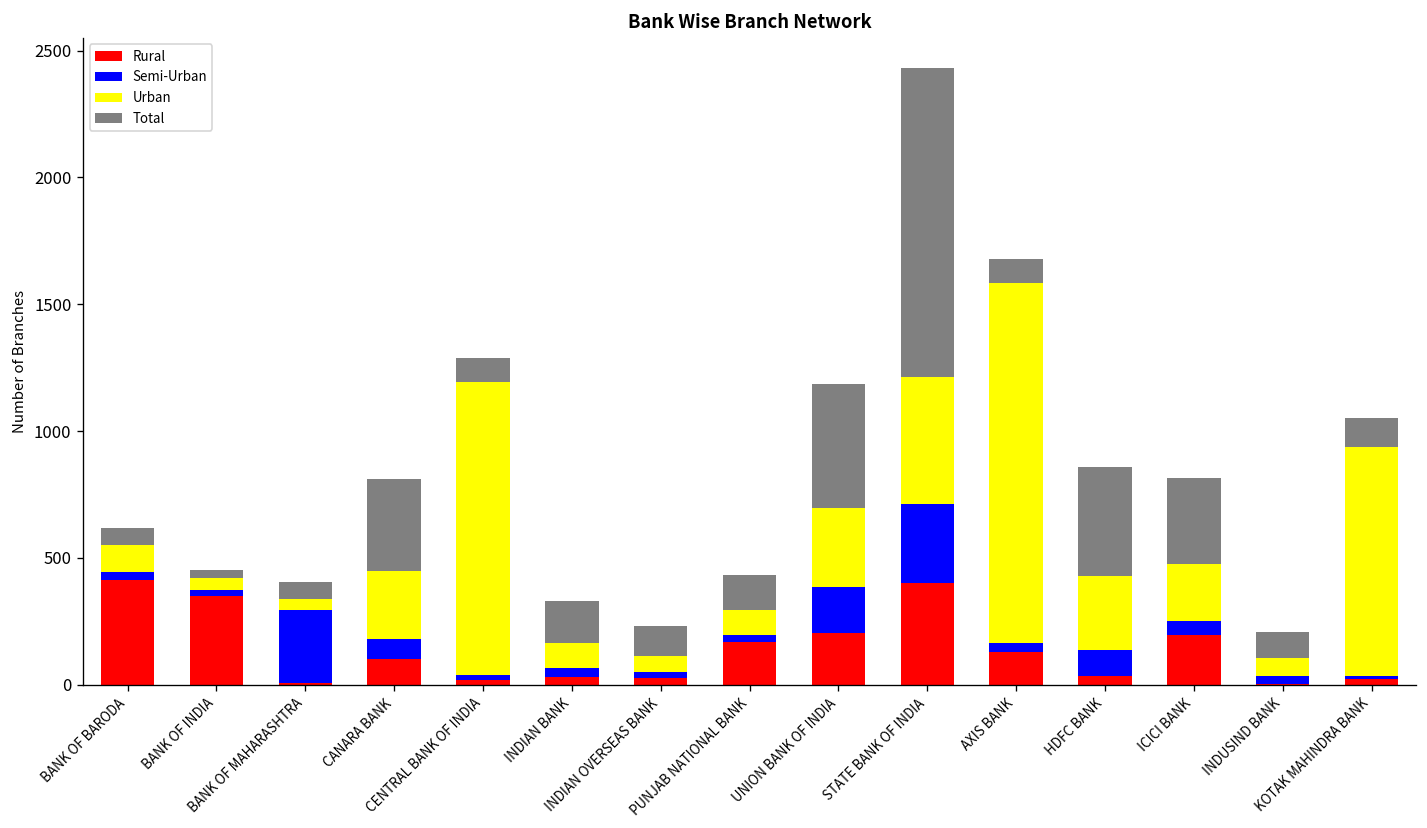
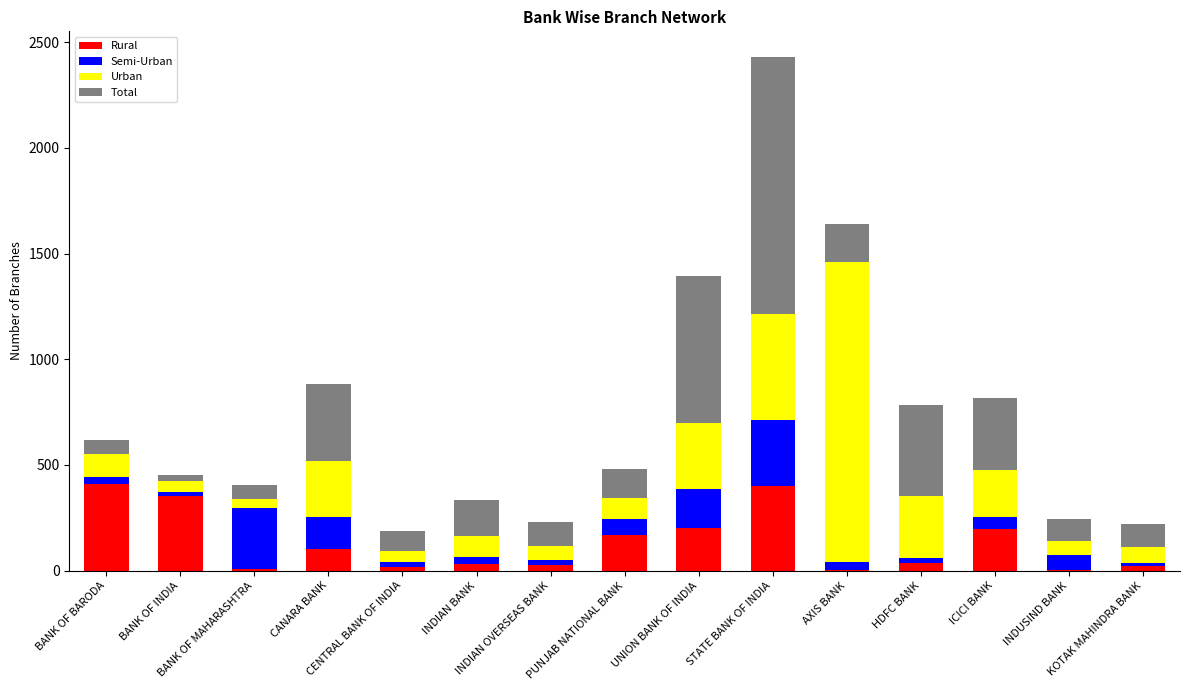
  {
    "Rural": {
      "BANK OF BARODA": 410,
      "BANK OF INDIA": 350,
      "CANARA BANK": 100,
      "CENTRAL BANK OF INDIA": 20,
      "INDIAN BANK": 30,
      "INDIAN OVERSEAS BANK": 30,
      "PUNJAB NATIONAL BANK": 170,
      "UNION BANK OF INDIA": 200,
      "STATE BANK OF INDIA": 400,
-     "AXIS BANK": 130,
+     "AXIS BANK": 0,
      "HDFC BANK": 40,
      "ICICI BANK": 200,
      "KOTAK MAHINDRA BANK": 20
    },
    "Semi-Urban": {
      "BANK OF BARODA": 30,
      "BANK OF INDIA": 20,
      "BANK OF MAHARASHTRA": 290,
-     "CANARA BANK": 80,
+     "CANARA BANK": 150,
      "CENTRAL BANK OF INDIA": 20,
      "INDIAN BANK": 30,
      "INDIAN OVERSEAS BANK": 30,
-     "PUNJAB NATIONAL BANK": 30,
+     "PUNJAB NATIONAL BANK": 80,
      "UNION BANK OF INDIA": 180,
      "STATE BANK OF INDIA": 310,
      "AXIS BANK": 40,
-     "HDFC BANK": 100,
+     "HDFC BANK": 30,
      "ICICI BANK": 60,
-     "INDUSIND BANK": 30,
+     "INDUSIND BANK": 70,
      "KOTAK MAHINDRA BANK": 20
    },
    "Urban": {
      "BANK OF BARODA": 110,
      "BANK OF INDIA": 50,
      "BANK OF MAHARASHTRA": 40,
      "CANARA BANK": 270,
-     "CENTRAL BANK OF INDIA": 1150,
+     "CENTRAL BANK OF INDIA": 60,
      "INDIAN BANK": 100,
      "INDIAN OVERSEAS BANK": 70,
      "PUNJAB NATIONAL BANK": 100,
      "UNION BANK OF INDIA": 310,
      "STATE BANK OF INDIA": 500,
      "AXIS BANK": 1420,
      "HDFC BANK": 290,
      "ICICI BANK": 220,
      "INDUSIND BANK": 70,
-     "KOTAK MAHINDRA BANK": 900
+     "KOTAK MAHINDRA BANK": 80
    },
    "Total": {
      "BANK OF BARODA": 70,
      "BANK OF INDIA": 30,
      "BANK OF MAHARASHTRA": 70,
      "CANARA BANK": 360,
      "CENTRAL BANK OF INDIA": 100,
      "INDIAN BANK": 170,
      "INDIAN OVERSEAS BANK": 120,
      "PUNJAB NATIONAL BANK": 140,
-     "UNION BANK OF INDIA": 490,
+     "UNION BANK OF INDIA": 700,
      "STATE BANK OF INDIA": 1220,
-     "AXIS BANK": 100,
+     "AXIS BANK": 180,
      "HDFC BANK": 430,
      "ICICI BANK": 340,
      "INDUSIND BANK": 100,
      "KOTAK MAHINDRA BANK": 110
    }
  }
